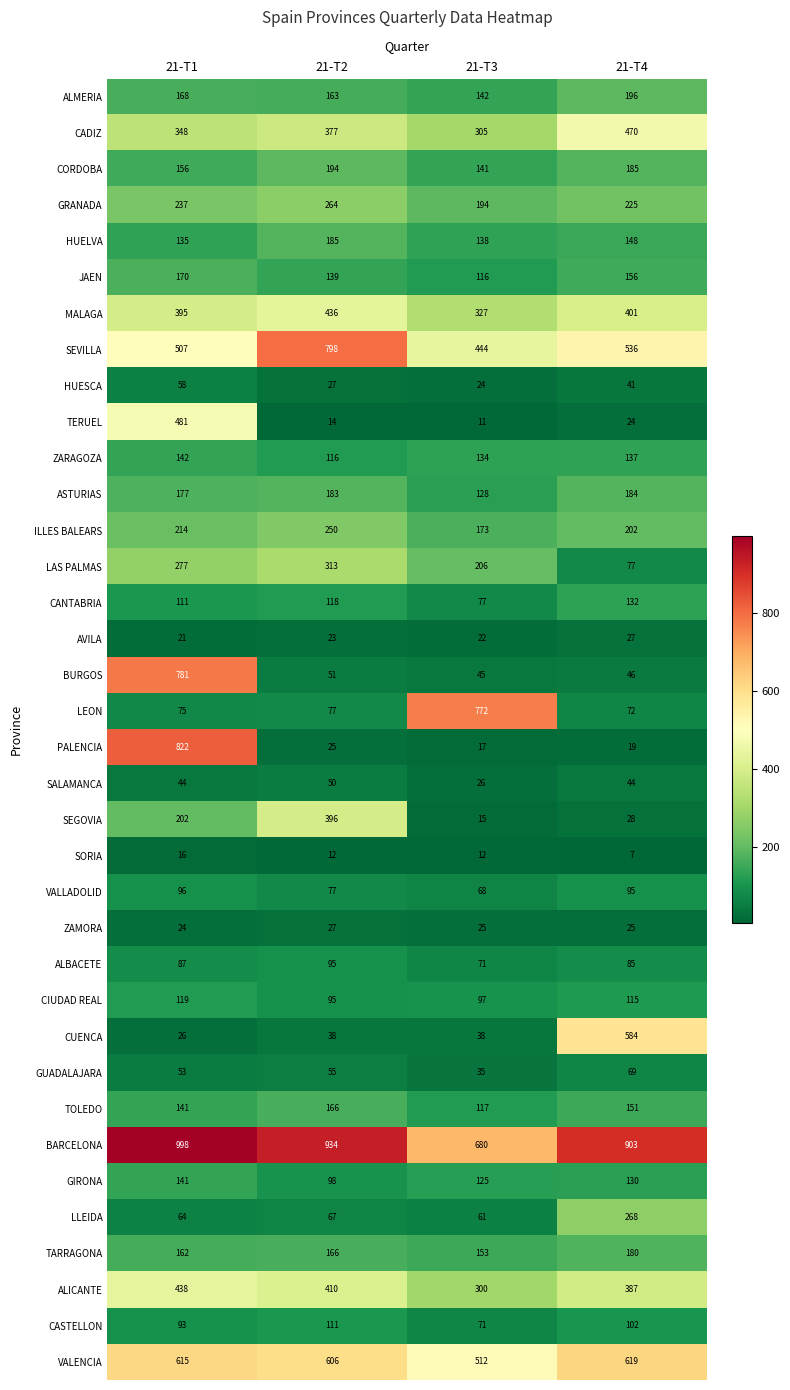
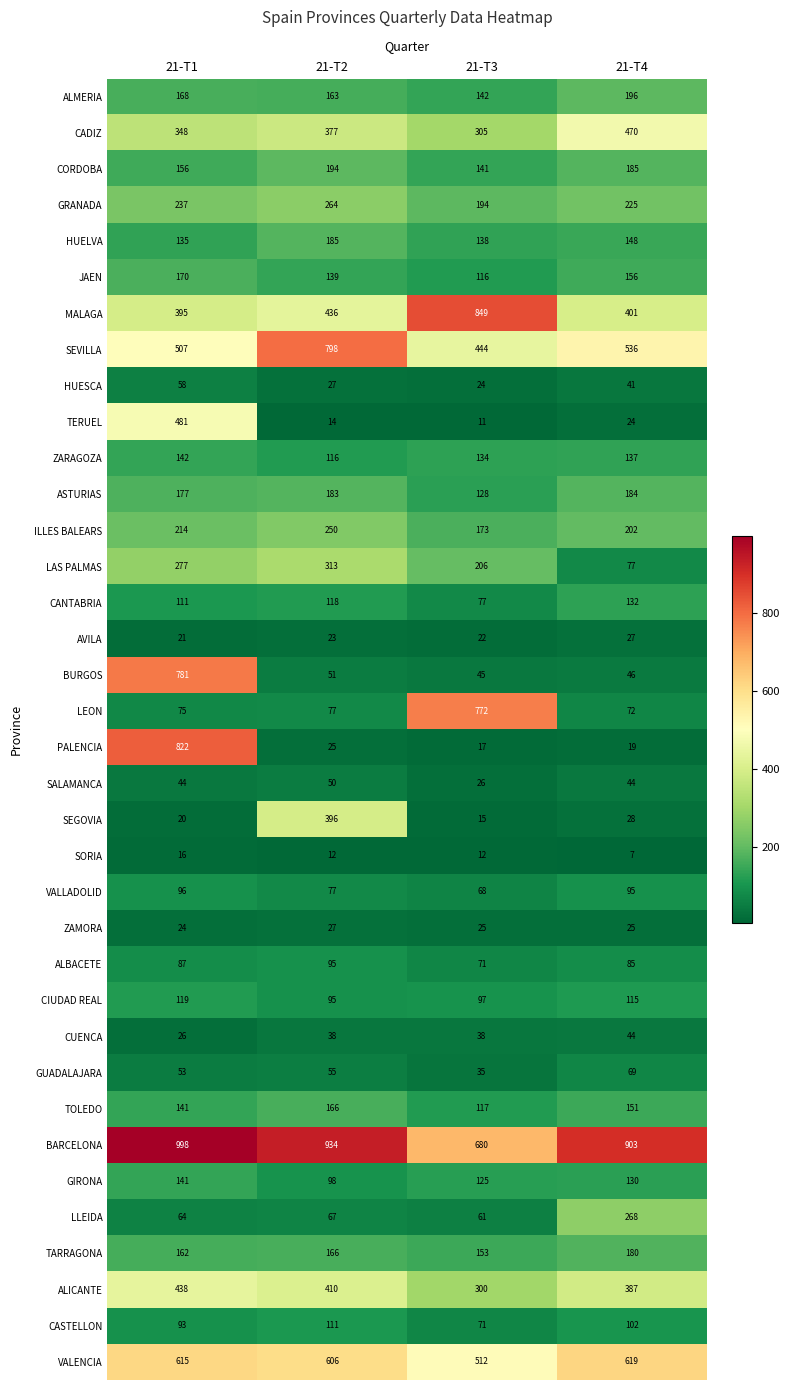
  {
    "ALMERIA": {
      "21-T1": 168,
      "21-T2": 163,
      "21-T3": 142,
      "21-T4": 196
    },
    "CADIZ": {
      "21-T1": 348,
      "21-T2": 377,
      "21-T3": 305,
      "21-T4": 470
    },
    "CORDOBA": {
      "21-T1": 156,
      "21-T2": 194,
      "21-T3": 141,
      "21-T4": 185
    },
    "GRANADA": {
      "21-T1": 237,
      "21-T2": 264,
      "21-T3": 194,
      "21-T4": 225
    },
    "HUELVA": {
      "21-T1": 135,
      "21-T2": 185,
      "21-T3": 138,
      "21-T4": 148
    },
    "JAEN": {
      "21-T1": 170,
      "21-T2": 139,
      "21-T3": 116,
      "21-T4": 156
    },
    "MALAGA": {
      "21-T1": 395,
      "21-T2": 436,
-     "21-T3": 327,
+     "21-T3": 849,
      "21-T4": 401
    },
    "SEVILLA": {
      "21-T1": 507,
      "21-T2": 798,
      "21-T3": 444,
      "21-T4": 536
    },
    "HUESCA": {
      "21-T1": 58,
      "21-T2": 27,
      "21-T3": 24,
      "21-T4": 41
    },
    "TERUEL": {
      "21-T1": 481,
      "21-T2": 14,
      "21-T3": 11,
      "21-T4": 24
    },
    "ZARAGOZA": {
      "21-T1": 142,
      "21-T2": 116,
      "21-T3": 134,
      "21-T4": 137
    },
    "ASTURIAS": {
      "21-T1": 177,
      "21-T2": 183,
      "21-T3": 128,
      "21-T4": 184
    },
    "ILLES BALEARS": {
      "21-T1": 214,
      "21-T2": 250,
      "21-T3": 173,
      "21-T4": 202
    },
    "LAS PALMAS": {
      "21-T1": 277,
      "21-T2": 313,
      "21-T3": 206,
      "21-T4": 77
    },
    "CANTABRIA": {
      "21-T1": 111,
      "21-T2": 118,
      "21-T3": 77,
      "21-T4": 132
    },
    "AVILA": {
      "21-T1": 21,
      "21-T2": 23,
      "21-T3": 22,
      "21-T4": 27
    },
    "BURGOS": {
      "21-T1": 781,
      "21-T2": 51,
      "21-T3": 45,
      "21-T4": 46
    },
    "LEON": {
      "21-T1": 75,
      "21-T2": 77,
      "21-T3": 772,
      "21-T4": 72
    },
    "PALENCIA": {
      "21-T1": 822,
      "21-T2": 25,
      "21-T3": 17,
      "21-T4": 19
    },
    "SALAMANCA": {
      "21-T1": 44,
      "21-T2": 50,
      "21-T3": 26,
      "21-T4": 44
    },
    "SEGOVIA": {
-     "21-T1": 202,
+     "21-T1": 20,
      "21-T2": 396,
      "21-T3": 15,
      "21-T4": 28
    },
    "SORIA": {
      "21-T1": 16,
      "21-T2": 12,
      "21-T3": 12,
      "21-T4": 7
    },
    "VALLADOLID": {
      "21-T1": 96,
      "21-T2": 77,
      "21-T3": 68,
      "21-T4": 95
    },
    "ZAMORA": {
      "21-T1": 24,
      "21-T2": 27,
      "21-T3": 25,
      "21-T4": 25
    },
    "ALBACETE": {
      "21-T1": 87,
      "21-T2": 95,
      "21-T3": 71,
      "21-T4": 85
    },
    "CIUDAD REAL": {
      "21-T1": 119,
      "21-T2": 95,
      "21-T3": 97,
      "21-T4": 115
    },
    "CUENCA": {
      "21-T1": 26,
      "21-T2": 38,
      "21-T3": 38,
-     "21-T4": 584
+     "21-T4": 44
    },
    "GUADALAJARA": {
      "21-T1": 53,
      "21-T2": 55,
      "21-T3": 35,
      "21-T4": 69
    },
    "TOLEDO": {
      "21-T1": 141,
      "21-T2": 166,
      "21-T3": 117,
      "21-T4": 151
    },
    "BARCELONA": {
      "21-T1": 998,
      "21-T2": 934,
      "21-T3": 680,
      "21-T4": 903
    },
    "GIRONA": {
      "21-T1": 141,
      "21-T2": 98,
      "21-T3": 125,
      "21-T4": 130
    },
    "LLEIDA": {
      "21-T1": 64,
      "21-T2": 67,
      "21-T3": 61,
      "21-T4": 268
    },
    "TARRAGONA": {
      "21-T1": 162,
      "21-T2": 166,
      "21-T3": 153,
      "21-T4": 180
    },
    "ALICANTE": {
      "21-T1": 438,
      "21-T2": 410,
      "21-T3": 300,
      "21-T4": 387
    },
    "CASTELLON": {
      "21-T1": 93,
      "21-T2": 111,
      "21-T3": 71,
      "21-T4": 102
    },
    "VALENCIA": {
      "21-T1": 615,
      "21-T2": 606,
      "21-T3": 512,
      "21-T4": 619
    }
  }
